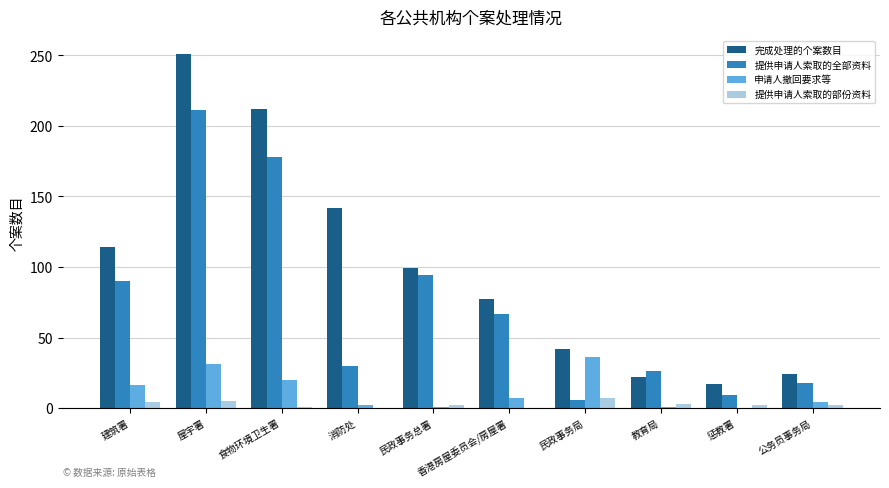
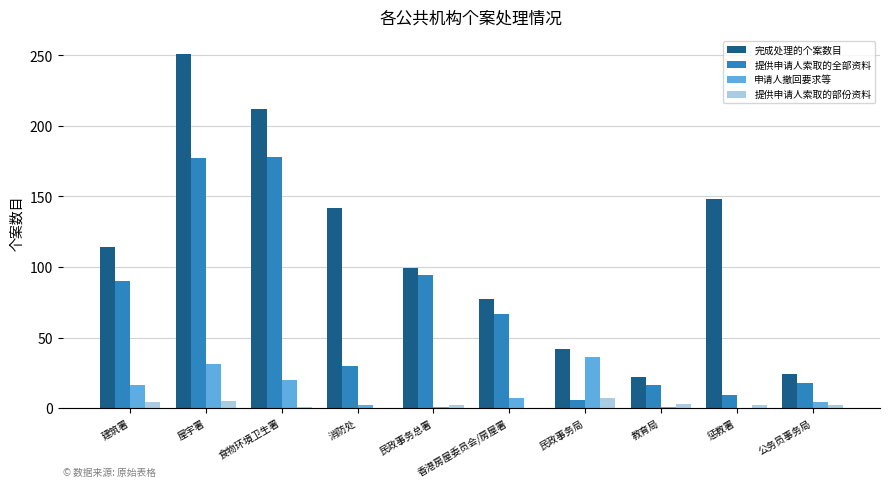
  {
    "完成处理的个案数目": {
      "建筑署": 114,
      "屋宇署": 251,
      "食物环境卫生署": 212,
      "消防处": 142,
      "民政事务总署": 99,
      "香港房屋委员会/房屋署": 77,
      "民政事务局": 42,
      "教育局": 22,
-     "惩教署": 17,
+     "惩教署": 148,
      "公务员事务局": 24
    },
    "提供申请人索取的全部资料": {
      "建筑署": 90,
-     "屋宇署": 211,
+     "屋宇署": 177,
      "食物环境卫生署": 178,
      "消防处": 30,
      "民政事务总署": 94,
      "香港房屋委员会/房屋署": 67,
      "民政事务局": 6,
-     "教育局": 26,
+     "教育局": 16,
      "惩教署": 9,
      "公务员事务局": 18
    },
    "申请人撤回要求等": {
      "建筑署": 16,
      "屋宇署": 31,
      "食物环境卫生署": 20,
      "消防处": 2,
      "香港房屋委员会/房屋署": 7,
      "民政事务局": 36,
      "惩教署": 0,
      "公务员事务局": 4
    },
    "提供申请人索取的部份资料": {
      "建筑署": 4,
      "屋宇署": 5,
      "消防处": 0,
      "民政事务总署": 2,
      "香港房屋委员会/房屋署": 0,
      "民政事务局": 7,
      "教育局": 3,
      "惩教署": 2,
      "公务员事务局": 2
    }
  }
